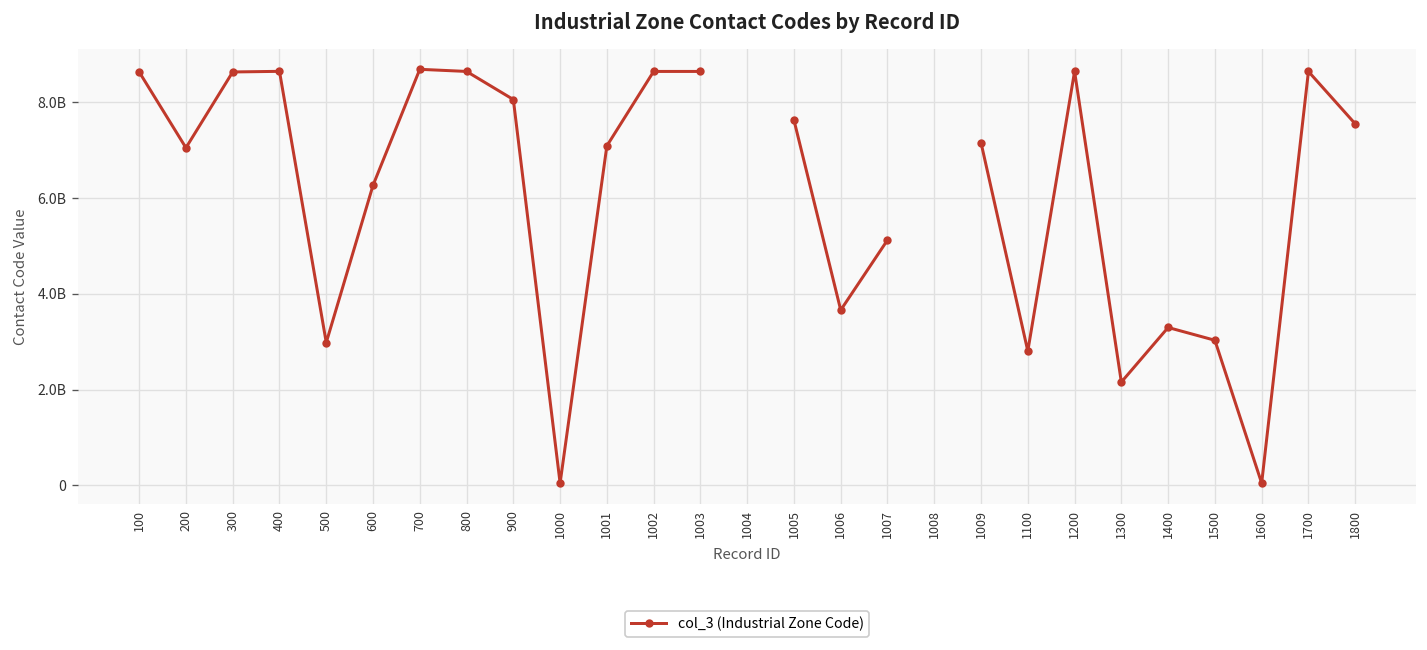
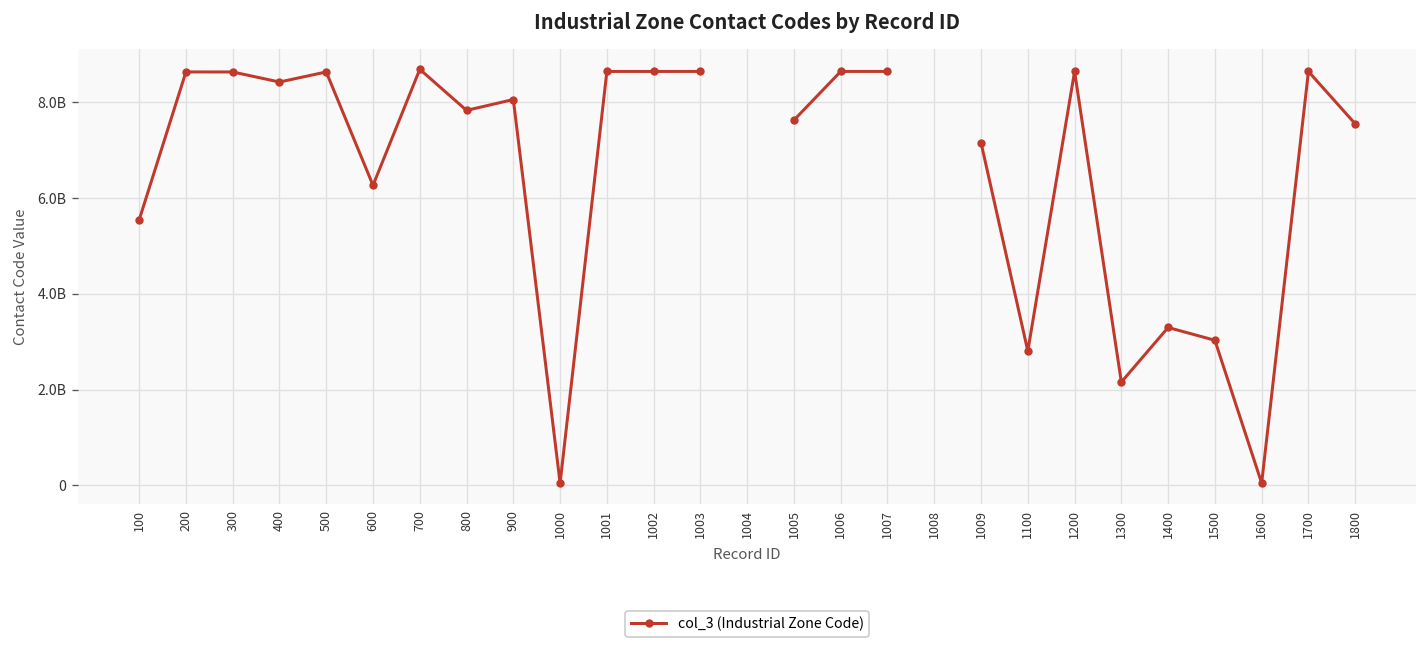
  {
-   "100": 8600000000,
-   "200": 7000000000,
+   "100": 5500000000,
+   "200": 8600000000,
    "300": 8600000000,
-   "400": 8600000000,
-   "500": 3000000000,
+   "400": 8400000000,
+   "500": 8600000000,
    "600": 6300000000,
    "700": 8700000000,
-   "800": 8600000000,
+   "800": 7800000000,
    "900": 8100000000,
    "1000": 0,
-   "1001": 7100000000,
+   "1001": 8600000000,
    "1002": 8600000000,
    "1003": 8600000000,
    "1005": 7600000000,
-   "1006": 3700000000,
-   "1007": 5100000000,
+   "1006": 8600000000,
+   "1007": 8600000000,
    "1009": 7200000000,
    "1100": 2800000000,
    "1200": 8600000000,
    "1300": 2200000000,
    "1400": 3300000000,
    "1500": 3000000000,
    "1600": 0,
    "1700": 8600000000,
    "1800": 7600000000
  }
